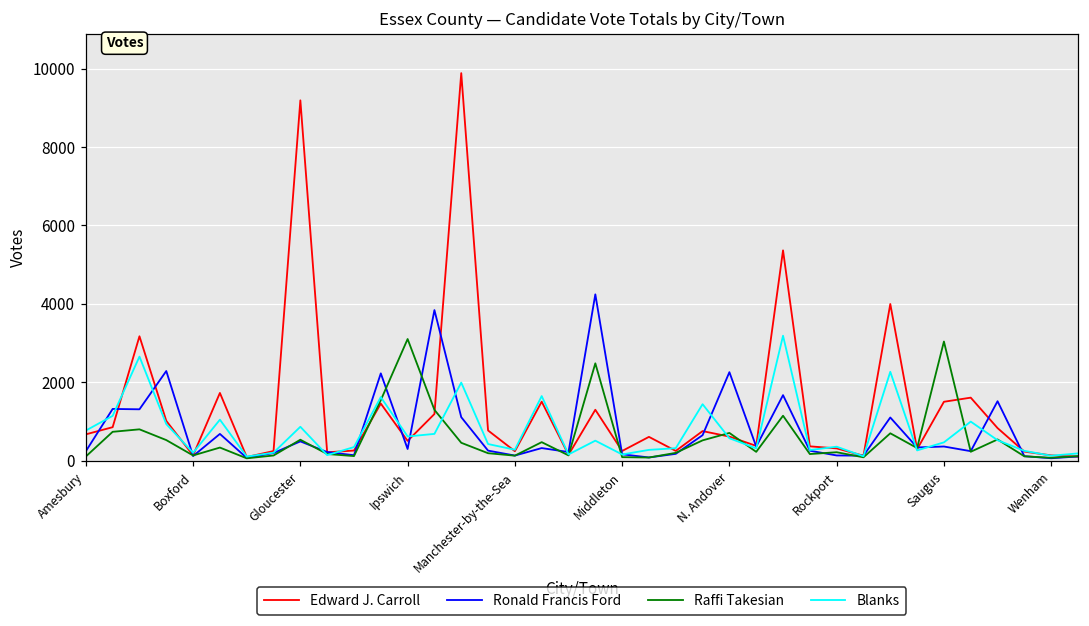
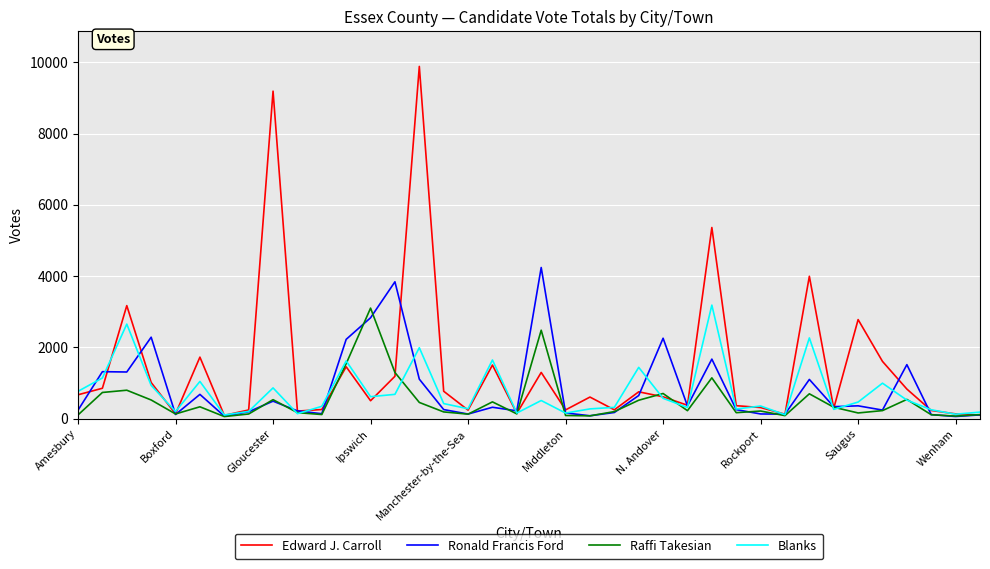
  {
    "Edward J. Carroll": {
      "Amesbury": 700,
      "Gloucester": 9200,
      "Ipswich": 500,
      "Middleton": 200,
-     "Saugus": 1500
+     "Saugus": 2800
    },
    "Ronald Francis Ford": {
      "Amesbury": 200,
-     "Ipswich": 300,
+     "Ipswich": 2800,
      "N. Andover": 2300,
      "Rockport": 100,
      "Saugus": 400
    },
    "Raffi Takesian": {
      "Amesbury": 100,
      "Ipswich": 3100,
      "N. Andover": 700,
      "Rockport": 200,
-     "Saugus": 3000
+     "Saugus": 200
    },
    "Blanks": {
      "Amesbury": 800,
      "Gloucester": 900,
      "Ipswich": 600,
      "Saugus": 500
    }
  }
